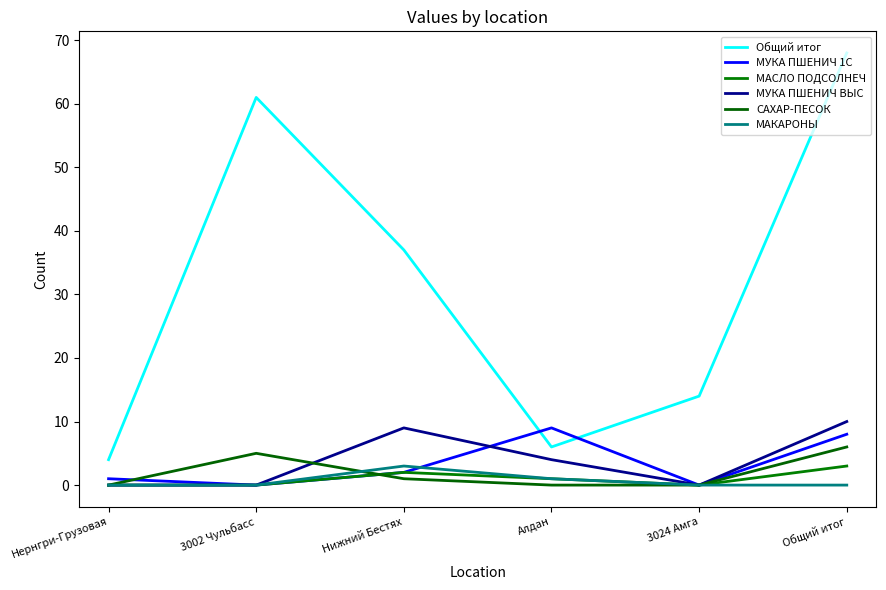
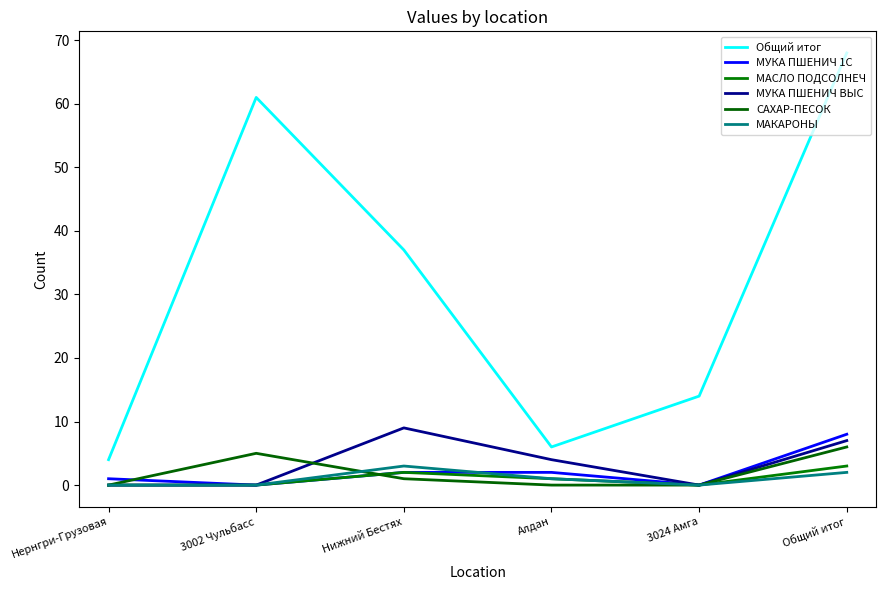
  {
    "Общий итог": {
      "Нернгри-Грузовая": 4,
      "3002 Чульбасс": 61,
      "Нижний Бестях": 37,
      "Алдан": 6,
      "3024 Амга": 14
    },
    "МУКА ПШЕНИЧ 1С": {
      "Нернгри-Грузовая": 1,
-     "Алдан": 9,
+     "Алдан": 2,
      "Общий итог": 8
    },
    "МУКА ПШЕНИЧ ВЫС": {
      "Нижний Бестях": 9,
      "Алдан": 4,
-     "Общий итог": 10
+     "Общий итог": 7
    },
    "МАКАРОНЫ": {
      "Нижний Бестях": 3,
-     "Общий итог": 0
+     "Общий итог": 2
    }
  }
